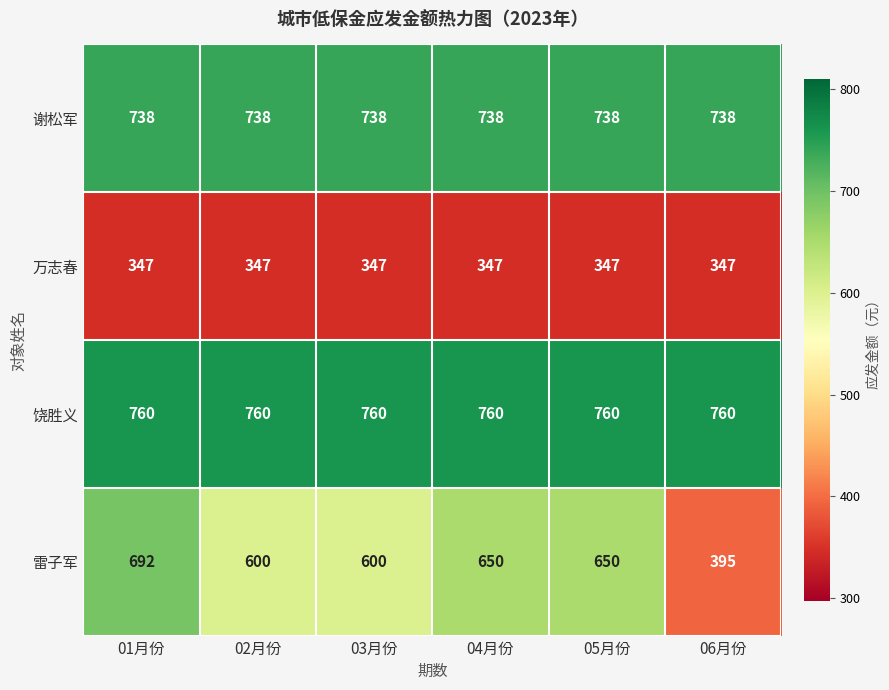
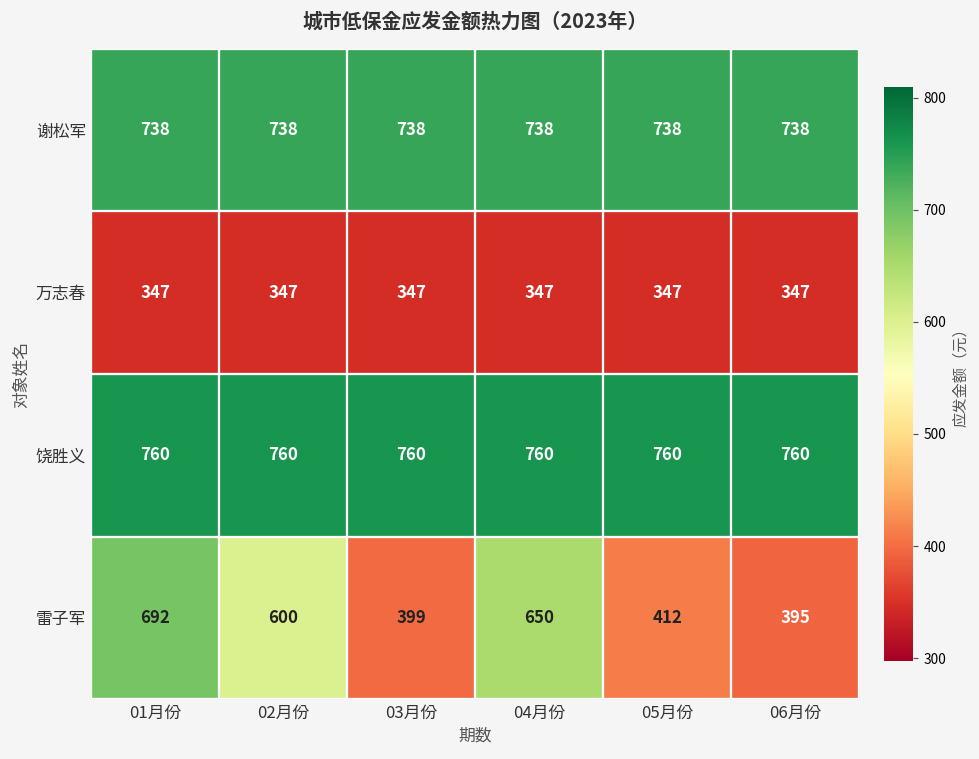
  {
    "谢松军": {
      "01月份": 738,
      "02月份": 738,
      "03月份": 738,
      "04月份": 738,
      "05月份": 738,
      "06月份": 738
    },
    "万志春": {
      "01月份": 347,
      "02月份": 347,
      "03月份": 347,
      "04月份": 347,
      "05月份": 347,
      "06月份": 347
    },
    "饶胜义": {
      "01月份": 760,
      "02月份": 760,
      "03月份": 760,
      "04月份": 760,
      "05月份": 760,
      "06月份": 760
    },
    "雷子军": {
      "01月份": 692,
      "02月份": 600,
-     "03月份": 600,
+     "03月份": 399,
      "04月份": 650,
-     "05月份": 650,
+     "05月份": 412,
      "06月份": 395
    }
  }
